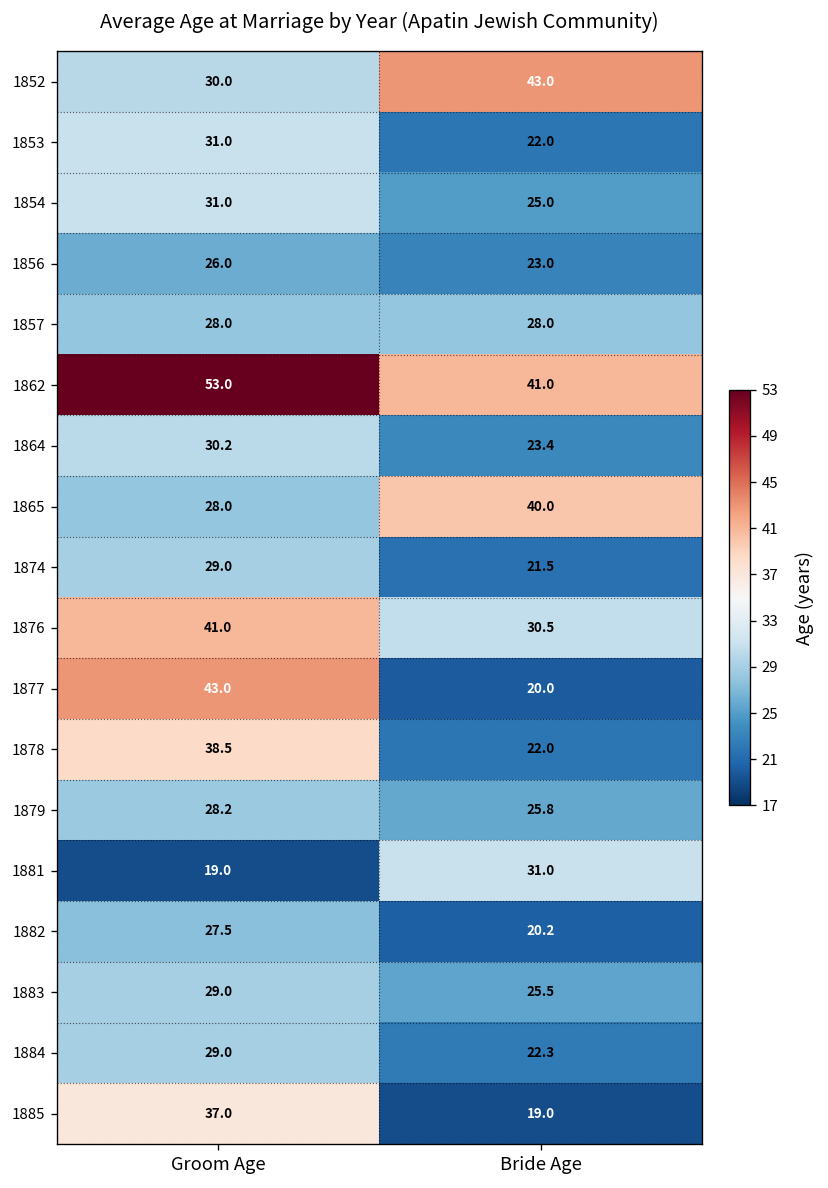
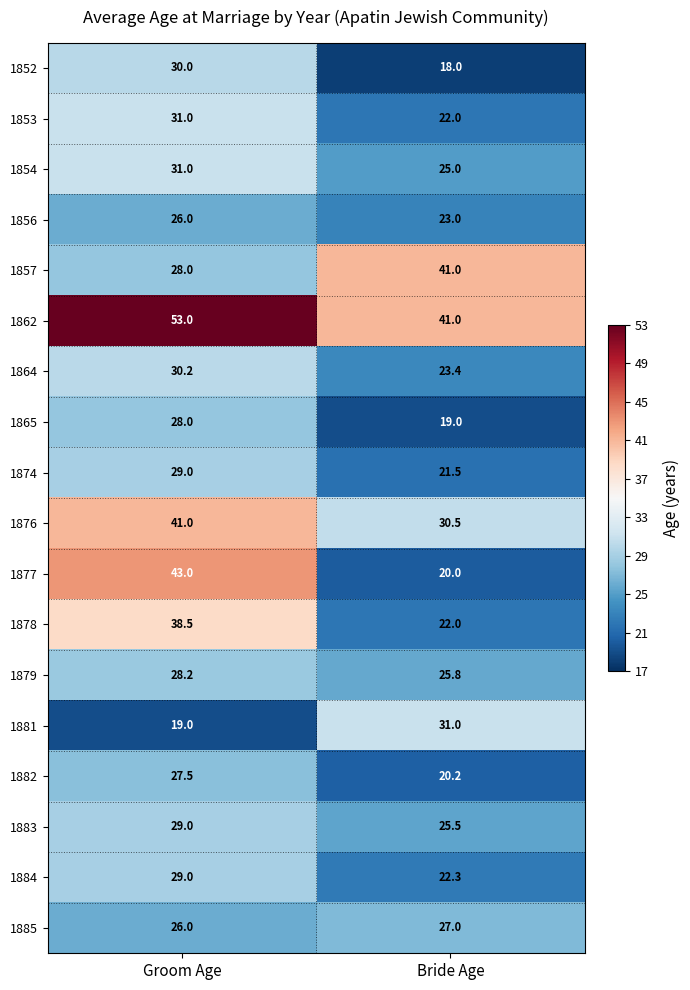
  {
    "1852": {
      "Groom Age": 30.0,
-     "Bride Age": 43.0
+     "Bride Age": 18.0
    },
    "1853": {
      "Groom Age": 31.0,
      "Bride Age": 22.0
    },
    "1854": {
      "Groom Age": 31.0,
      "Bride Age": 25.0
    },
    "1856": {
      "Groom Age": 26.0,
      "Bride Age": 23.0
    },
    "1857": {
      "Groom Age": 28.0,
-     "Bride Age": 28.0
+     "Bride Age": 41.0
    },
    "1862": {
      "Groom Age": 53.0,
      "Bride Age": 41.0
    },
    "1864": {
      "Groom Age": 30.2,
      "Bride Age": 23.4
    },
    "1865": {
      "Groom Age": 28.0,
-     "Bride Age": 40.0
+     "Bride Age": 19.0
    },
    "1874": {
      "Groom Age": 29.0,
      "Bride Age": 21.5
    },
    "1876": {
      "Groom Age": 41.0,
      "Bride Age": 30.5
    },
    "1877": {
      "Groom Age": 43.0,
      "Bride Age": 20.0
    },
    "1878": {
      "Groom Age": 38.5,
      "Bride Age": 22.0
    },
    "1879": {
      "Groom Age": 28.2,
      "Bride Age": 25.8
    },
    "1881": {
      "Groom Age": 19.0,
      "Bride Age": 31.0
    },
    "1882": {
      "Groom Age": 27.5,
      "Bride Age": 20.2
    },
    "1883": {
      "Groom Age": 29.0,
      "Bride Age": 25.5
    },
    "1884": {
      "Groom Age": 29.0,
      "Bride Age": 22.3
    },
    "1885": {
-     "Groom Age": 37.0,
-     "Bride Age": 19.0
+     "Groom Age": 26.0,
+     "Bride Age": 27.0
    }
  }
